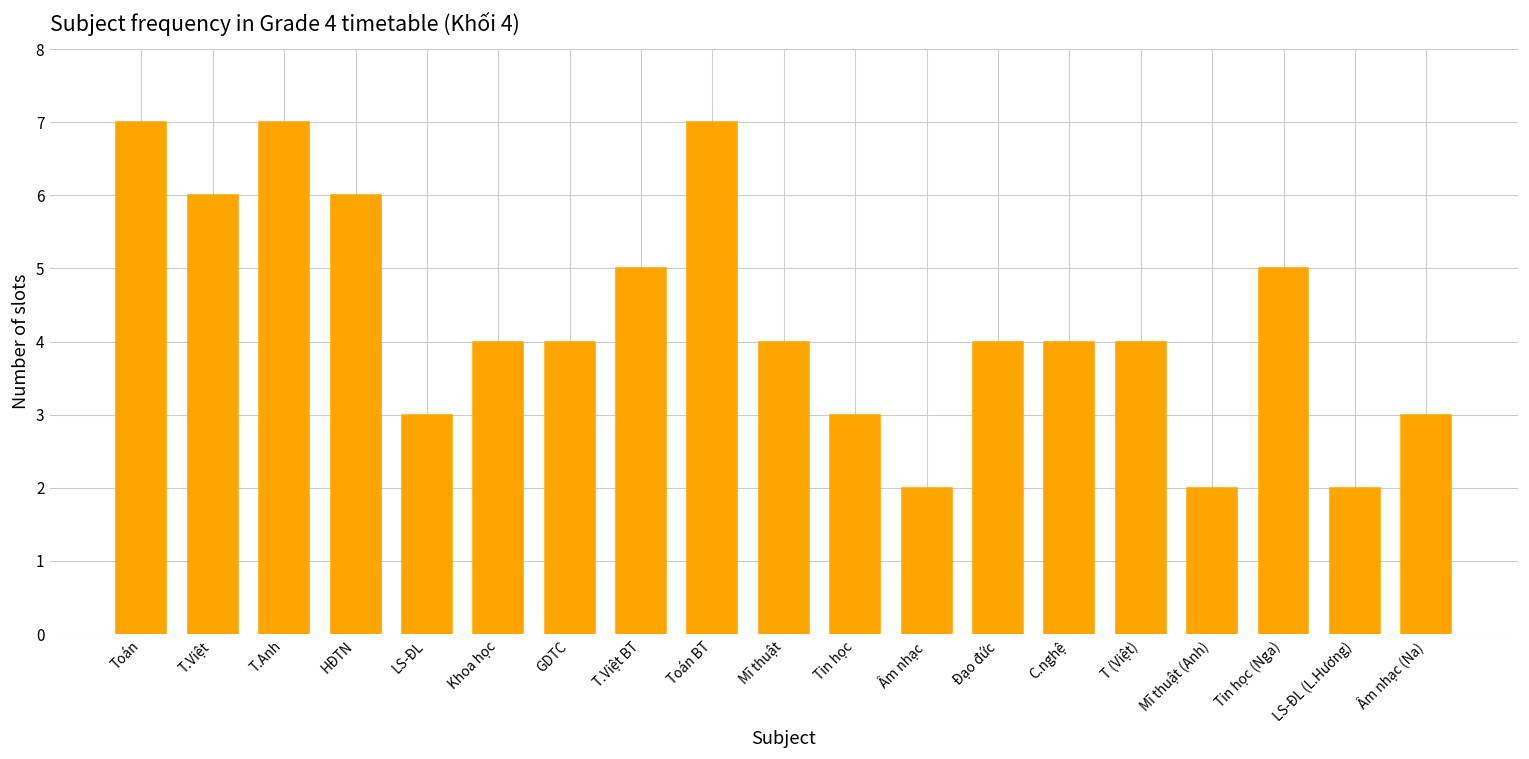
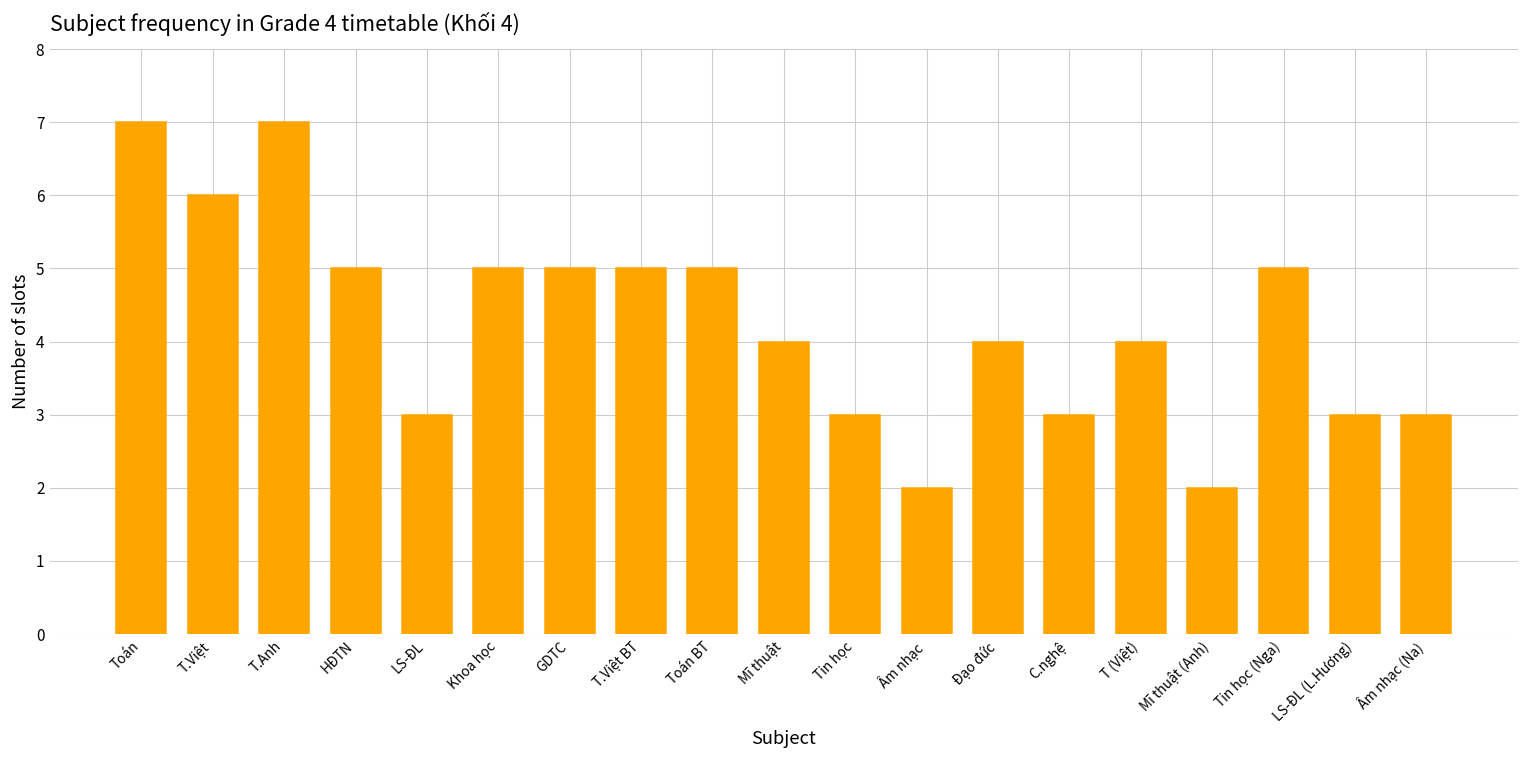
  {
    "Toán": 7,
    "T.Việt": 6,
    "T.Anh": 7,
-   "HĐTN": 6,
+   "HĐTN": 5,
    "LS-ĐL": 3,
-   "Khoa học": 4,
-   "GDTC": 4,
+   "Khoa học": 5,
+   "GDTC": 5,
    "T.Việt BT": 5,
-   "Toán BT": 7,
+   "Toán BT": 5,
    "Mĩ thuật": 4,
    "Tin học": 3,
    "Âm nhạc": 2,
    "Đạo đức": 4,
-   "C.nghệ": 4,
+   "C.nghệ": 3,
    "T (Việt)": 4,
    "Mĩ thuật (Anh)": 2,
    "Tin học (Nga)": 5,
-   "LS-ĐL (L.Hương)": 2,
+   "LS-ĐL (L.Hương)": 3,
    "Âm nhạc (Na)": 3
  }
